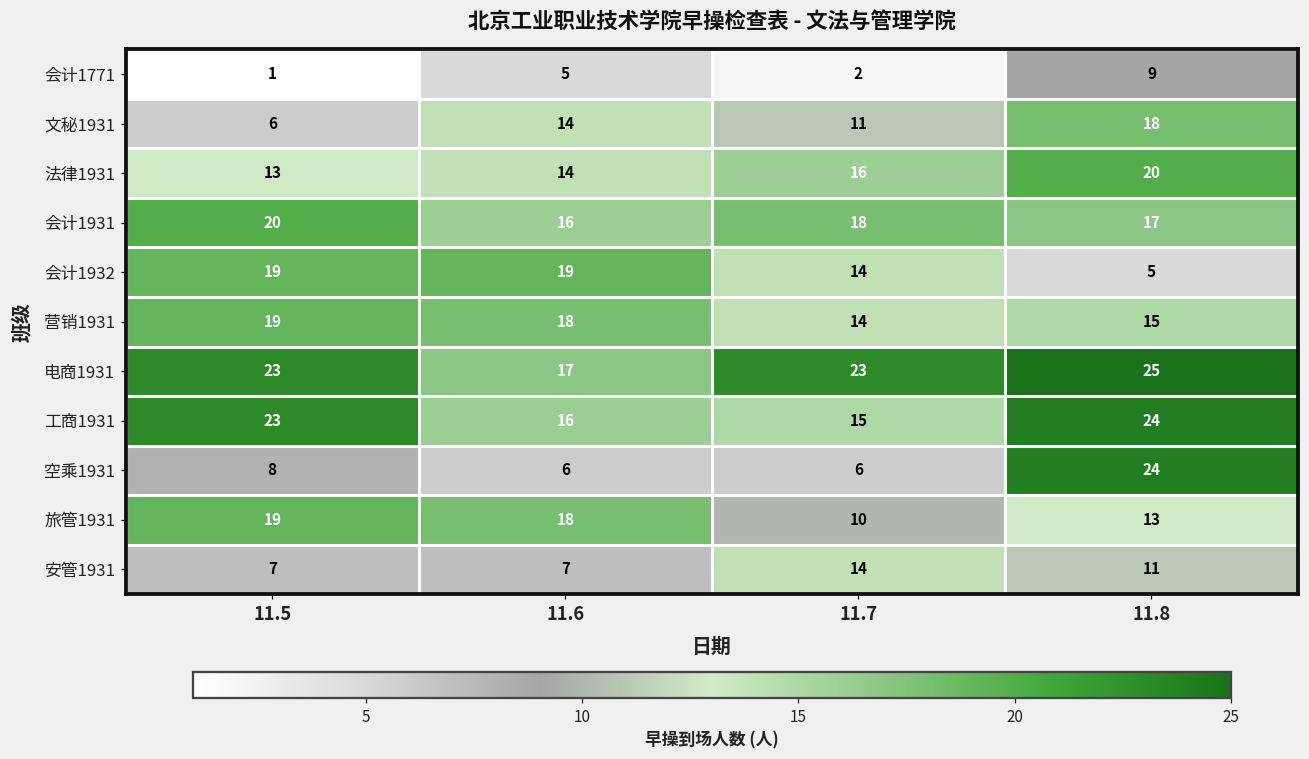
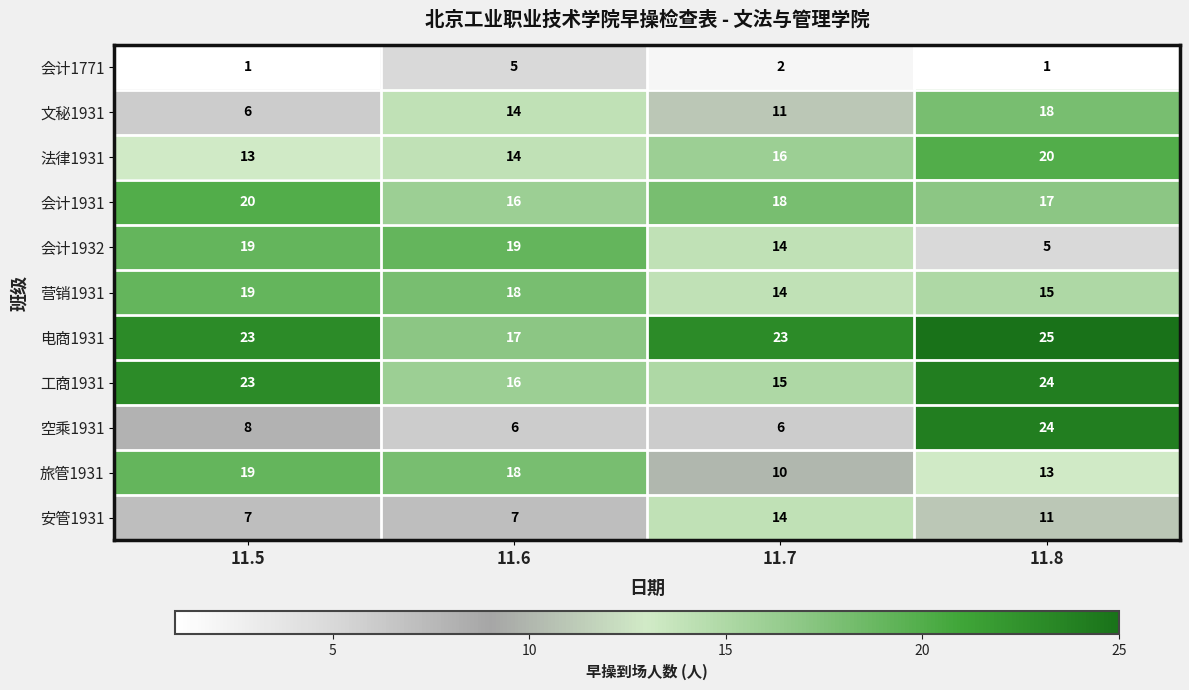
  {
    "会计1771": {
      "11.5": 1,
      "11.6": 5,
      "11.7": 2,
-     "11.8": 9
+     "11.8": 1
    },
    "文秘1931": {
      "11.5": 6,
      "11.6": 14,
      "11.7": 11,
      "11.8": 18
    },
    "法律1931": {
      "11.5": 13,
      "11.6": 14,
      "11.7": 16,
      "11.8": 20
    },
    "会计1931": {
      "11.5": 20,
      "11.6": 16,
      "11.7": 18,
      "11.8": 17
    },
    "会计1932": {
      "11.5": 19,
      "11.6": 19,
      "11.7": 14,
      "11.8": 5
    },
    "营销1931": {
      "11.5": 19,
      "11.6": 18,
      "11.7": 14,
      "11.8": 15
    },
    "电商1931": {
      "11.5": 23,
      "11.6": 17,
      "11.7": 23,
      "11.8": 25
    },
    "工商1931": {
      "11.5": 23,
      "11.6": 16,
      "11.7": 15,
      "11.8": 24
    },
    "空乘1931": {
      "11.5": 8,
      "11.6": 6,
      "11.7": 6,
      "11.8": 24
    },
    "旅管1931": {
      "11.5": 19,
      "11.6": 18,
      "11.7": 10,
      "11.8": 13
    },
    "安管1931": {
      "11.5": 7,
      "11.6": 7,
      "11.7": 14,
      "11.8": 11
    }
  }
